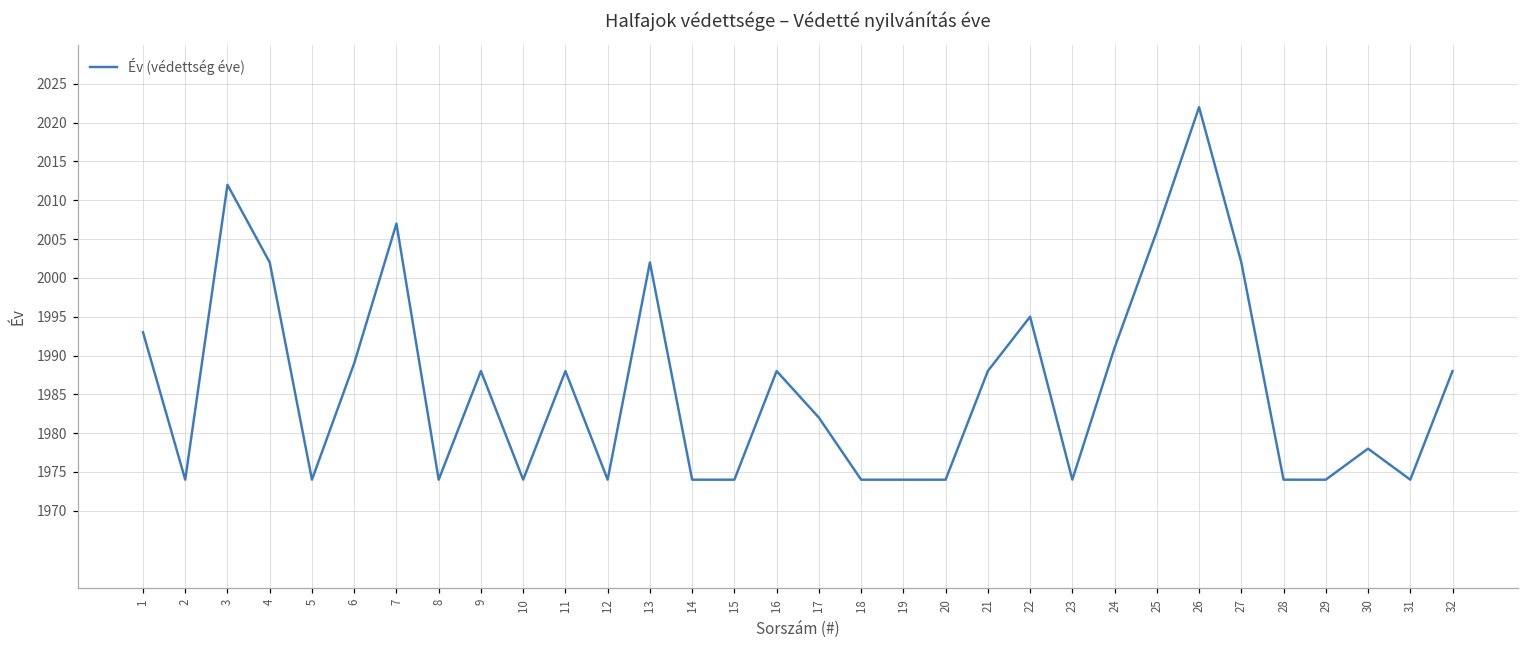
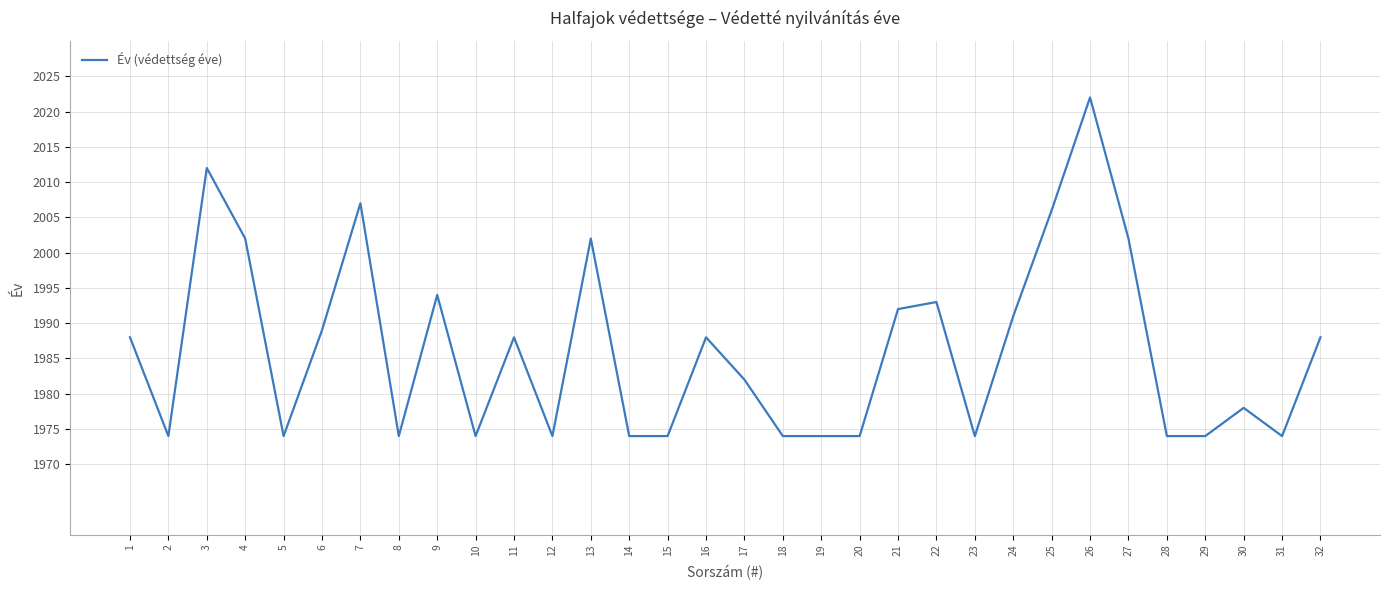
  {
-   "1": 1993,
+   "1": 1988,
    "2": 1974,
    "3": 2012,
    "4": 2002,
    "5": 1974,
    "6": 1989,
    "7": 2007,
    "8": 1974,
-   "9": 1988,
+   "9": 1994,
    "10": 1974,
    "11": 1988,
    "12": 1974,
    "13": 2002,
    "14": 1974,
    "15": 1974,
    "16": 1988,
    "17": 1982,
    "18": 1974,
    "19": 1974,
    "20": 1974,
-   "21": 1988,
-   "22": 1995,
+   "21": 1992,
+   "22": 1993,
    "23": 1974,
    "24": 1991,
    "25": 2006,
    "26": 2022,
    "27": 2002,
    "28": 1974,
    "29": 1974,
    "30": 1978,
    "31": 1974,
    "32": 1988
  }
